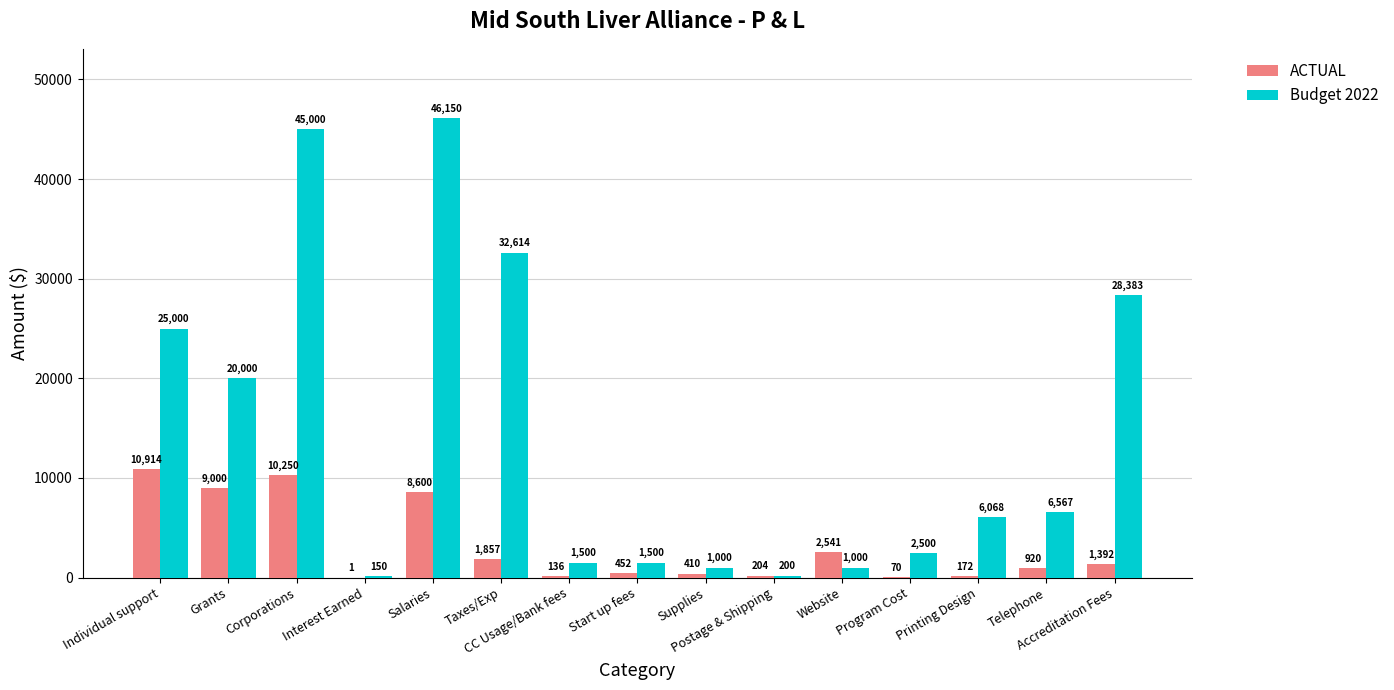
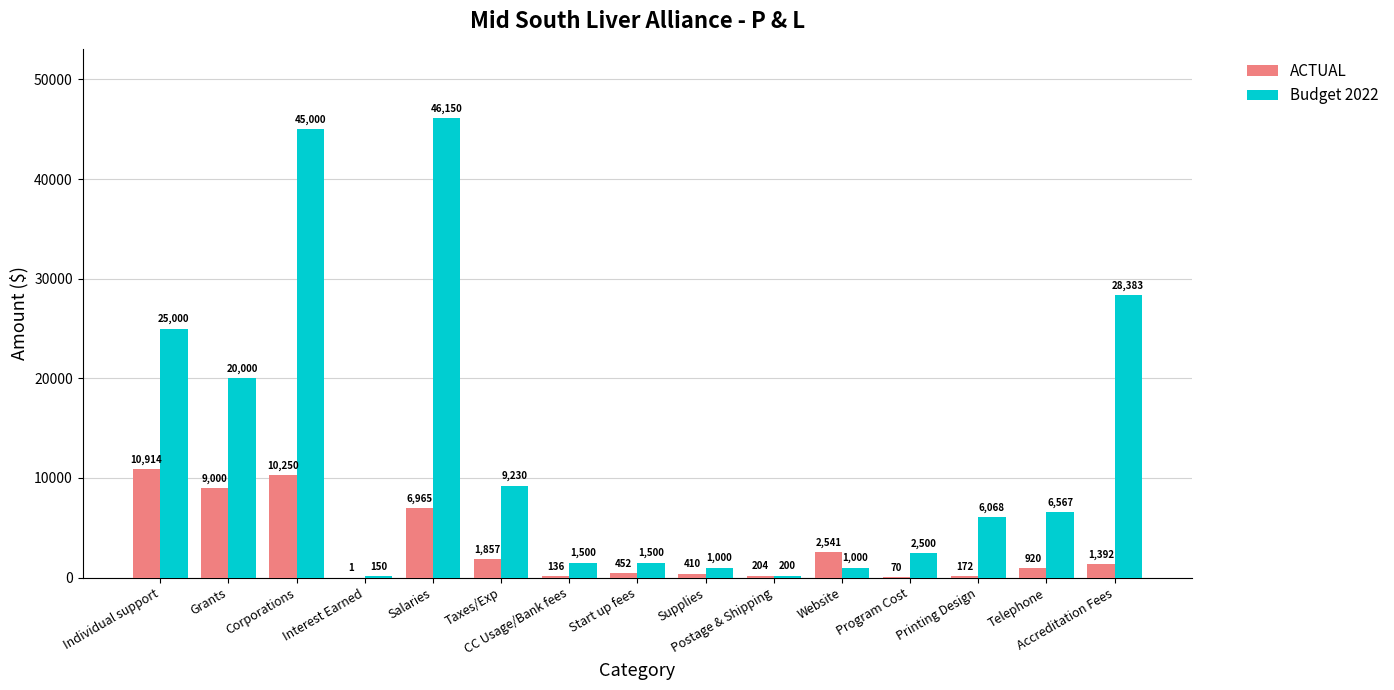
  {
    "ACTUAL": {
      "Individual support": "10,914",
      "Grants": "9,000",
      "Corporations": "10,250",
      "Interest Earned": "1",
-     "Salaries": "8,600",
+     "Salaries": "6,965",
      "Taxes/Exp": "1,857",
      "CC Usage/Bank fees": "136",
      "Start up fees": "452",
      "Supplies": "410",
      "Postage & Shipping": "204",
      "Website": "2,541",
      "Program Cost": "70",
      "Printing Design": "172",
      "Telephone": "920",
      "Accreditation Fees": "1,392"
    },
    "Budget 2022": {
      "Individual support": "25,000",
      "Grants": "20,000",
      "Corporations": "45,000",
      "Interest Earned": "150",
      "Salaries": "46,150",
-     "Taxes/Exp": "32,614",
+     "Taxes/Exp": "9,230",
      "CC Usage/Bank fees": "1,500",
      "Start up fees": "1,500",
      "Supplies": "1,000",
      "Postage & Shipping": "200",
      "Website": "1,000",
      "Program Cost": "2,500",
      "Printing Design": "6,068",
      "Telephone": "6,567",
      "Accreditation Fees": "28,383"
    }
  }
